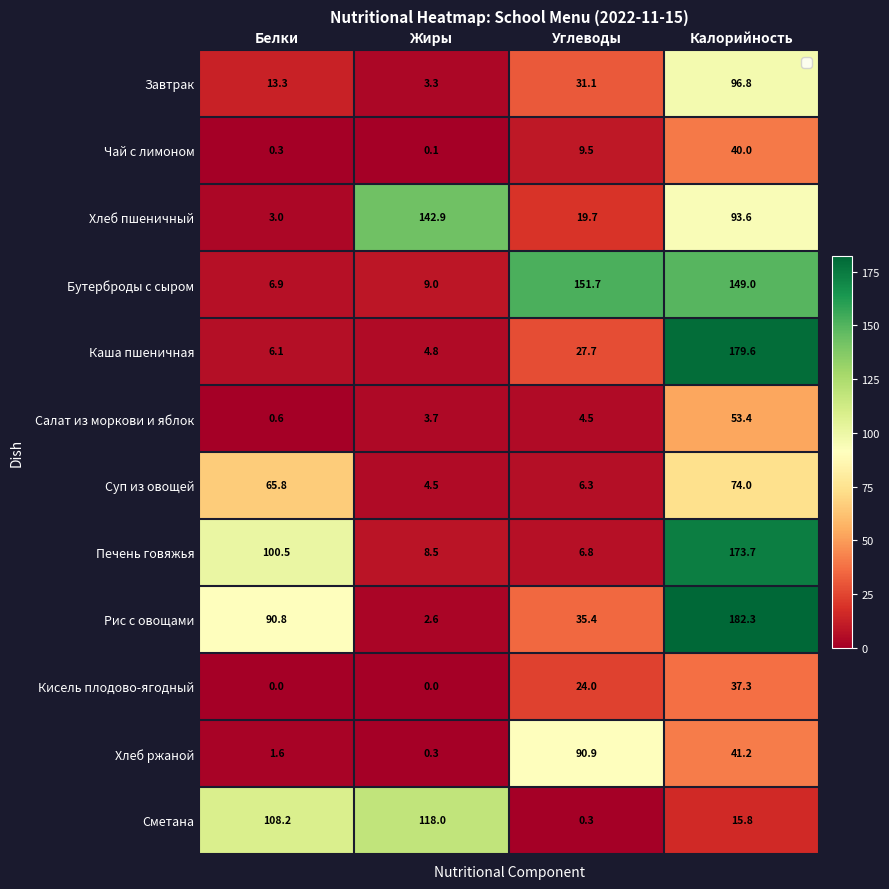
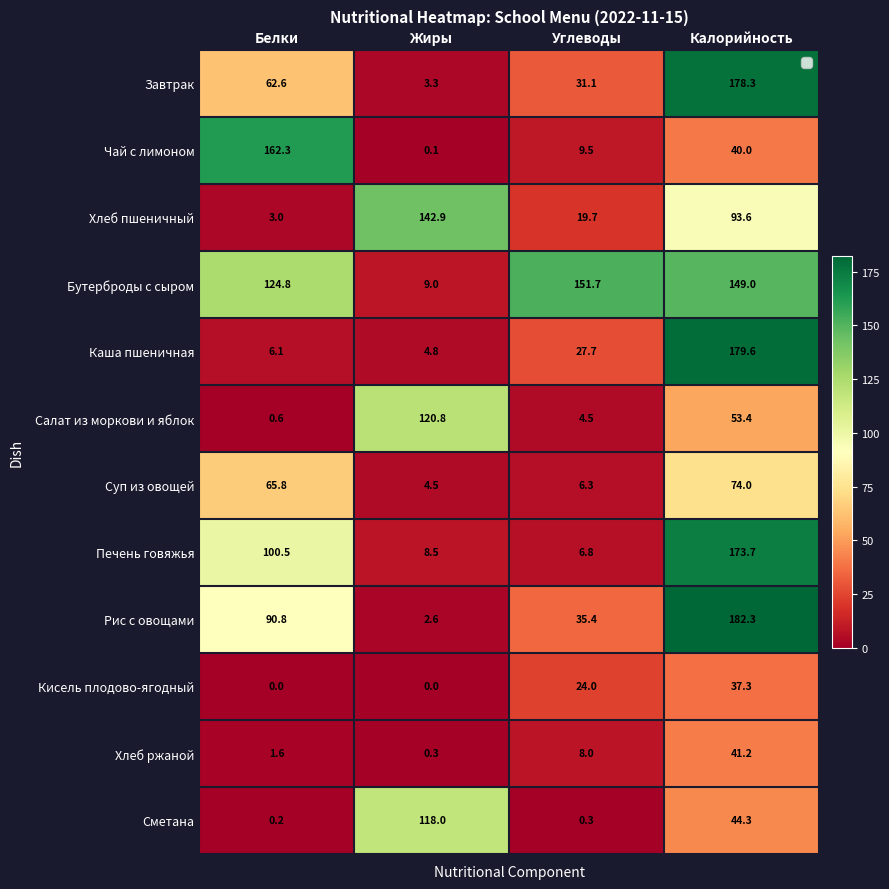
  {
    "Завтрак": {
-     "Белки": 13.3,
+     "Белки": 62.6,
      "Жиры": 3.3,
      "Углеводы": 31.1,
-     "Калорийность": 96.8
+     "Калорийность": 178.3
    },
    "Чай с лимоном": {
-     "Белки": 0.3,
+     "Белки": 162.3,
      "Жиры": 0.1,
      "Углеводы": 9.5,
      "Калорийность": 40.0
    },
    "Хлеб пшеничный": {
      "Белки": 3.0,
      "Жиры": 142.9,
      "Углеводы": 19.7,
      "Калорийность": 93.6
    },
    "Бутерброды с сыром": {
-     "Белки": 6.9,
+     "Белки": 124.8,
      "Жиры": 9.0,
      "Углеводы": 151.7,
      "Калорийность": 149.0
    },
    "Каша пшеничная": {
      "Белки": 6.1,
      "Жиры": 4.8,
      "Углеводы": 27.7,
      "Калорийность": 179.6
    },
    "Салат из моркови и яблок": {
      "Белки": 0.6,
-     "Жиры": 3.7,
+     "Жиры": 120.8,
      "Углеводы": 4.5,
      "Калорийность": 53.4
    },
    "Суп из овощей": {
      "Белки": 65.8,
      "Жиры": 4.5,
      "Углеводы": 6.3,
      "Калорийность": 74.0
    },
    "Печень говяжья": {
      "Белки": 100.5,
      "Жиры": 8.5,
      "Углеводы": 6.8,
      "Калорийность": 173.7
    },
    "Рис с овощами": {
      "Белки": 90.8,
      "Жиры": 2.6,
      "Углеводы": 35.4,
      "Калорийность": 182.3
    },
    "Кисель плодово-ягодный": {
      "Белки": 0.0,
      "Жиры": 0.0,
      "Углеводы": 24.0,
      "Калорийность": 37.3
    },
    "Хлеб ржаной": {
      "Белки": 1.6,
      "Жиры": 0.3,
-     "Углеводы": 90.9,
+     "Углеводы": 8.0,
      "Калорийность": 41.2
    },
    "Сметана": {
-     "Белки": 108.2,
+     "Белки": 0.2,
      "Жиры": 118.0,
      "Углеводы": 0.3,
-     "Калорийность": 15.8
+     "Калорийность": 44.3
    }
  }
